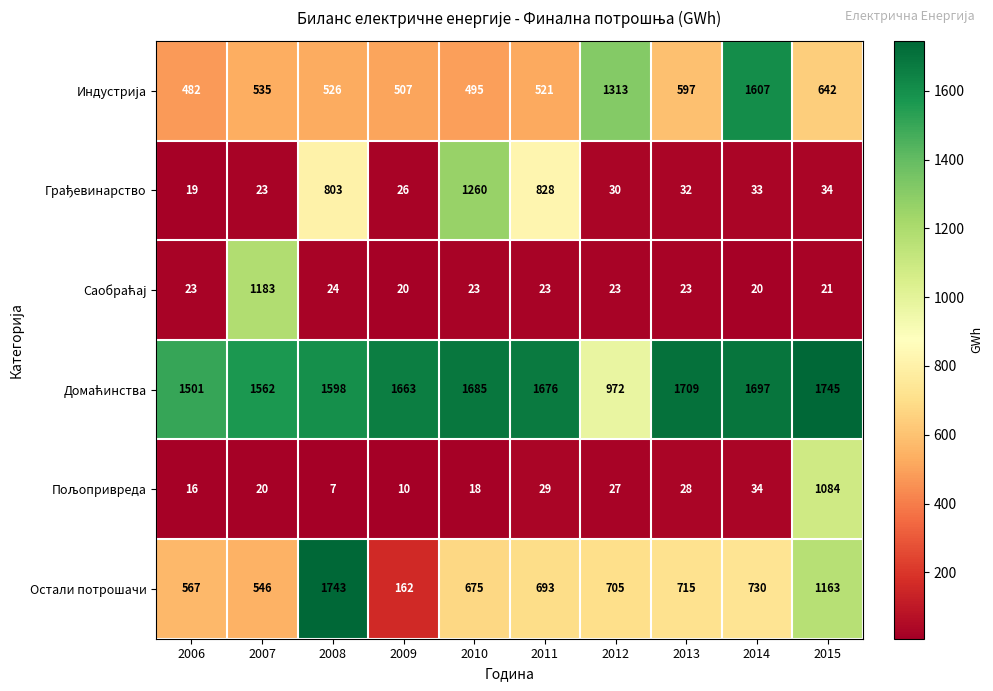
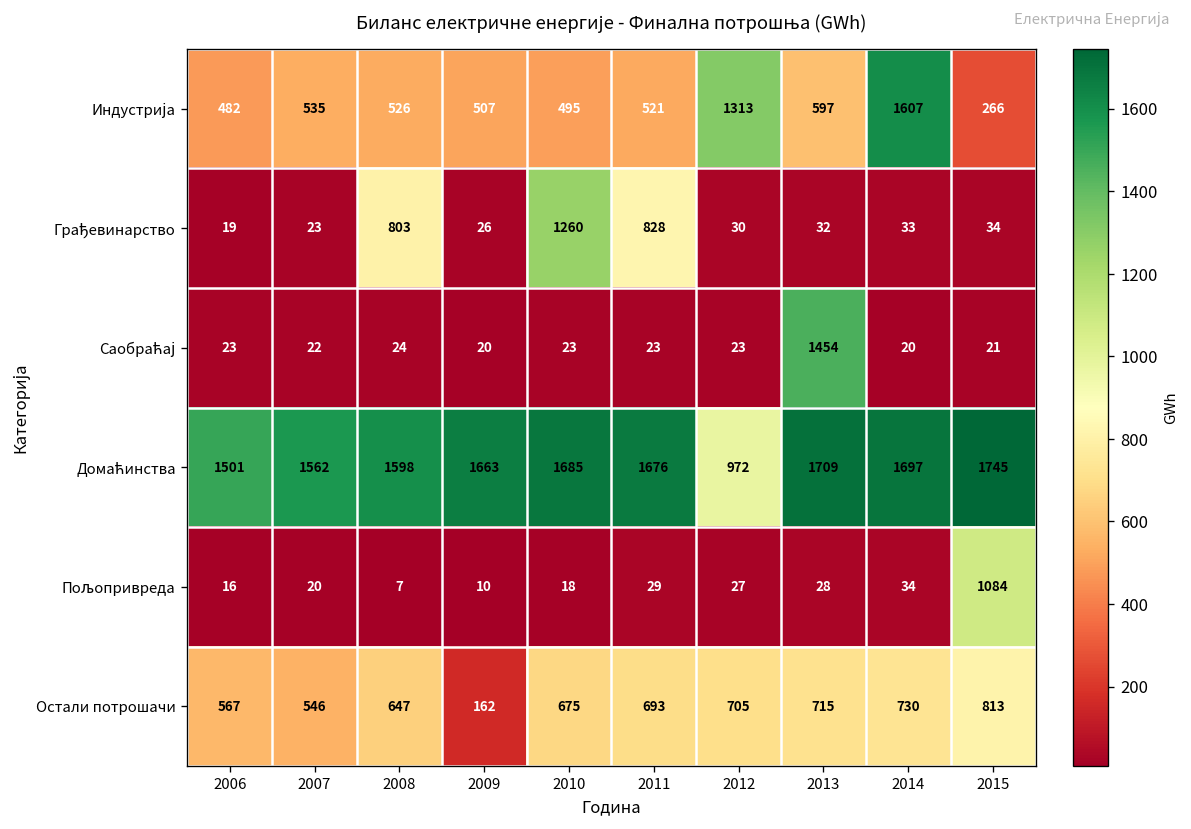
  {
    "Индустрија": {
      "2006": 482,
      "2007": 535,
      "2008": 526,
      "2009": 507,
      "2010": 495,
      "2011": 521,
      "2012": 1313,
      "2013": 597,
      "2014": 1607,
-     "2015": 642
+     "2015": 266
    },
    "Грађевинарство": {
      "2006": 19,
      "2007": 23,
      "2008": 803,
      "2009": 26,
      "2010": 1260,
      "2011": 828,
      "2012": 30,
      "2013": 32,
      "2014": 33,
      "2015": 34
    },
    "Саобраћај": {
      "2006": 23,
-     "2007": 1183,
+     "2007": 22,
      "2008": 24,
      "2009": 20,
      "2010": 23,
      "2011": 23,
      "2012": 23,
-     "2013": 23,
+     "2013": 1454,
      "2014": 20,
      "2015": 21
    },
    "Домаћинства": {
      "2006": 1501,
      "2007": 1562,
      "2008": 1598,
      "2009": 1663,
      "2010": 1685,
      "2011": 1676,
      "2012": 972,
      "2013": 1709,
      "2014": 1697,
      "2015": 1745
    },
    "Пољопривреда": {
      "2006": 16,
      "2007": 20,
      "2008": 7,
      "2009": 10,
      "2010": 18,
      "2011": 29,
      "2012": 27,
      "2013": 28,
      "2014": 34,
      "2015": 1084
    },
    "Остали потрошачи": {
      "2006": 567,
      "2007": 546,
-     "2008": 1743,
+     "2008": 647,
      "2009": 162,
      "2010": 675,
      "2011": 693,
      "2012": 705,
      "2013": 715,
      "2014": 730,
-     "2015": 1163
+     "2015": 813
    }
  }
